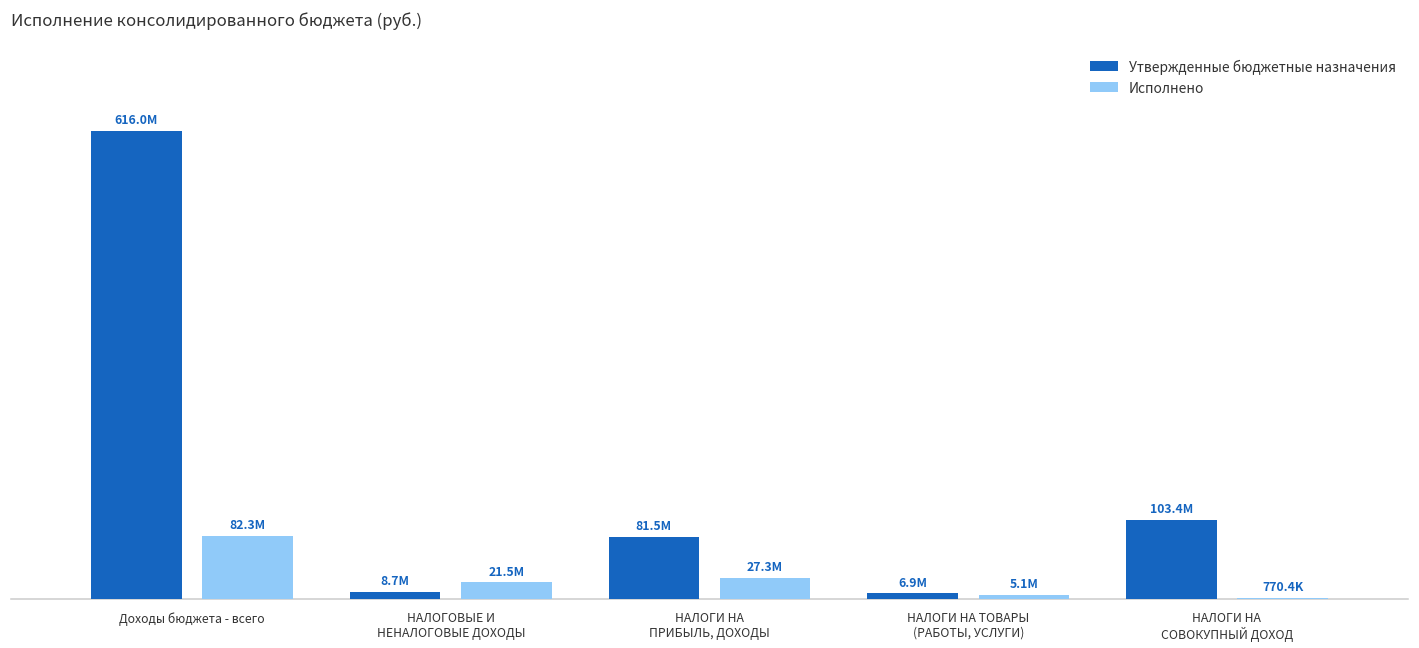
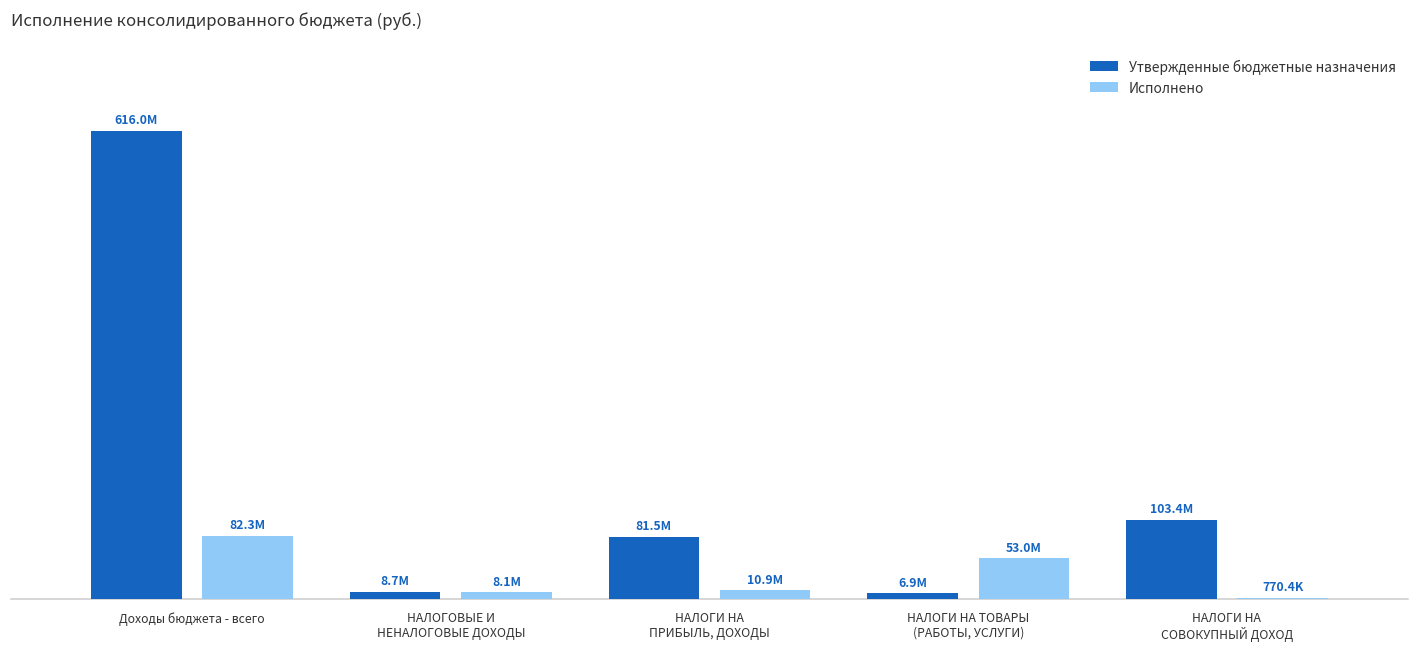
  {
    "Утвержденные бюджетные назначения": {
      "Доходы бюджета - всего": "616.0M",
      "НАЛОГОВЫЕ И НЕНАЛОГОВЫЕ ДОХОДЫ": "8.7M",
      "НАЛОГИ НА ПРИБЫЛЬ, ДОХОДЫ": "81.5M",
      "НАЛОГИ НА ТОВАРЫ (РАБОТЫ, УСЛУГИ)": "6.9M",
      "НАЛОГИ НА СОВОКУПНЫЙ ДОХОД": "103.4M"
    },
    "Исполнено": {
      "Доходы бюджета - всего": "82.3M",
-     "НАЛОГОВЫЕ И НЕНАЛОГОВЫЕ ДОХОДЫ": "21.5M",
-     "НАЛОГИ НА ПРИБЫЛЬ, ДОХОДЫ": "27.3M",
-     "НАЛОГИ НА ТОВАРЫ (РАБОТЫ, УСЛУГИ)": "5.1M",
+     "НАЛОГОВЫЕ И НЕНАЛОГОВЫЕ ДОХОДЫ": "8.1M",
+     "НАЛОГИ НА ПРИБЫЛЬ, ДОХОДЫ": "10.9M",
+     "НАЛОГИ НА ТОВАРЫ (РАБОТЫ, УСЛУГИ)": "53.0M",
      "НАЛОГИ НА СОВОКУПНЫЙ ДОХОД": "770.4K"
    }
  }
